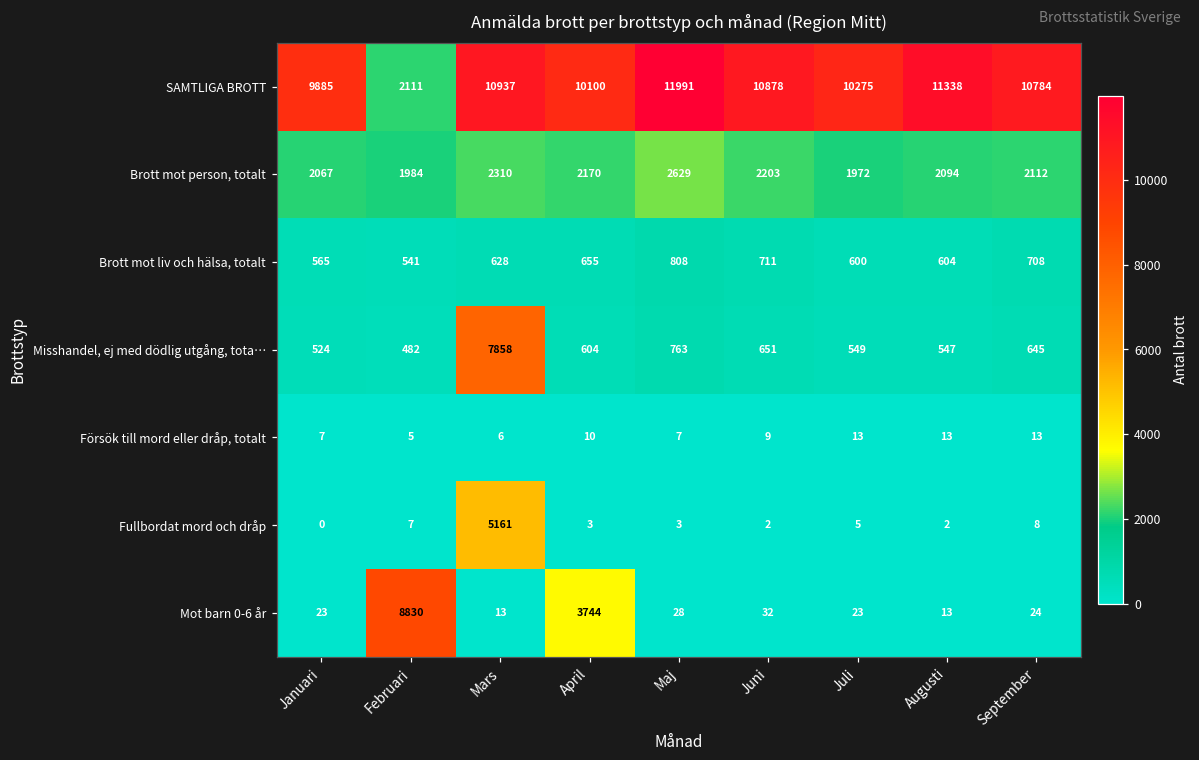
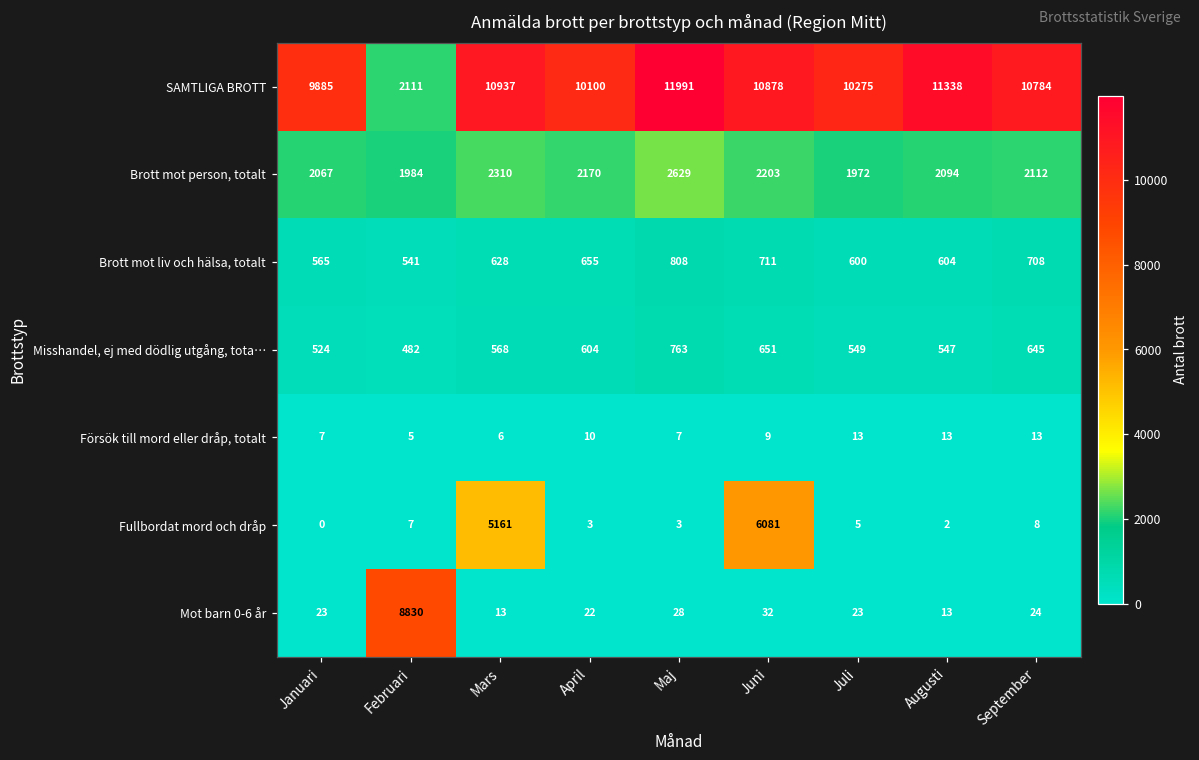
  {
    "SAMTLIGA BROTT": {
      "Januari": 9885,
      "Februari": 2111,
      "Mars": 10937,
      "April": 10100,
      "Maj": 11991,
      "Juni": 10878,
      "Juli": 10275,
      "Augusti": 11338,
      "September": 10784
    },
    "Brott mot person, totalt": {
      "Januari": 2067,
      "Februari": 1984,
      "Mars": 2310,
      "April": 2170,
      "Maj": 2629,
      "Juni": 2203,
      "Juli": 1972,
      "Augusti": 2094,
      "September": 2112
    },
    "Brott mot liv och hälsa, totalt": {
      "Januari": 565,
      "Februari": 541,
      "Mars": 628,
      "April": 655,
      "Maj": 808,
      "Juni": 711,
      "Juli": 600,
      "Augusti": 604,
      "September": 708
    },
    "Misshandel, ej med dödlig utgång, tota…": {
      "Januari": 524,
      "Februari": 482,
-     "Mars": 7858,
+     "Mars": 568,
      "April": 604,
      "Maj": 763,
      "Juni": 651,
      "Juli": 549,
      "Augusti": 547,
      "September": 645
    },
    "Försök till mord eller dråp, totalt": {
      "Januari": 7,
      "Februari": 5,
      "Mars": 6,
      "April": 10,
      "Maj": 7,
      "Juni": 9,
      "Juli": 13,
      "Augusti": 13,
      "September": 13
    },
    "Fullbordat mord och dråp": {
      "Januari": 0,
      "Februari": 7,
      "Mars": 5161,
      "April": 3,
      "Maj": 3,
-     "Juni": 2,
+     "Juni": 6081,
      "Juli": 5,
      "Augusti": 2,
      "September": 8
    },
    "Mot barn 0-6 år": {
      "Januari": 23,
      "Februari": 8830,
      "Mars": 13,
-     "April": 3744,
+     "April": 22,
      "Maj": 28,
      "Juni": 32,
      "Juli": 23,
      "Augusti": 13,
      "September": 24
    }
  }
